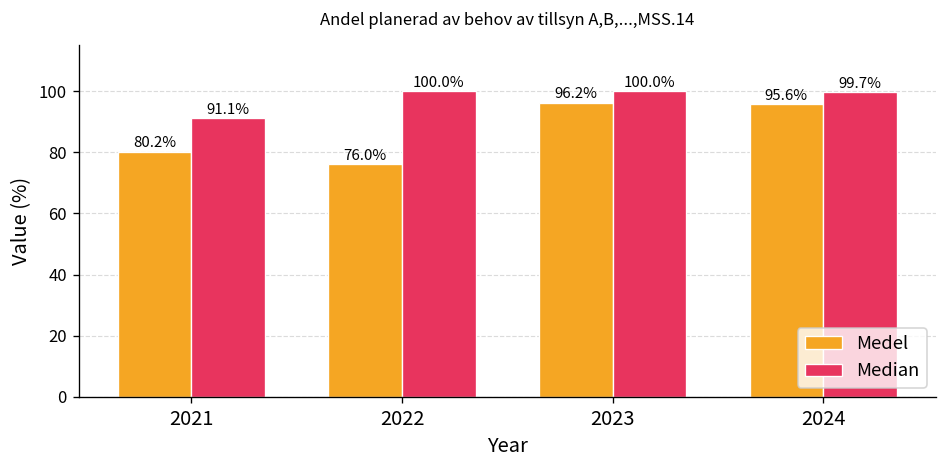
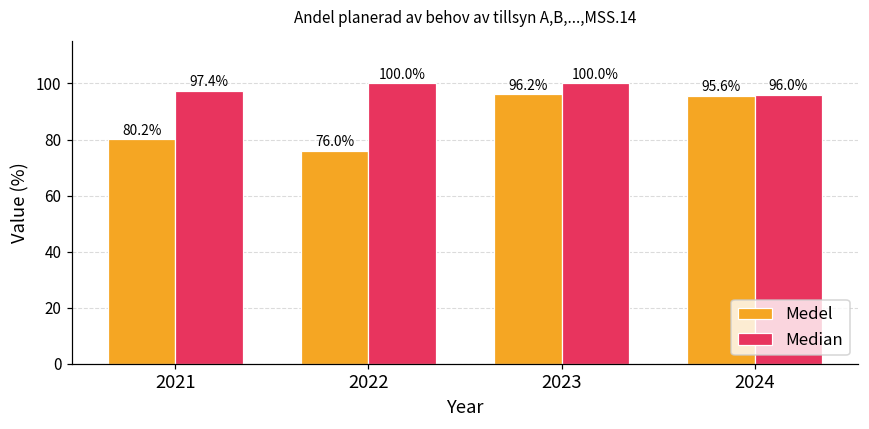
  {
    "Medel": {
      "2021": "80.2%",
      "2022": "76.0%",
      "2023": "96.2%",
      "2024": "95.6%"
    },
    "Median": {
-     "2021": "91.1%",
+     "2021": "97.4%",
      "2022": "100.0%",
      "2023": "100.0%",
-     "2024": "99.7%"
+     "2024": "96.0%"
    }
  }
